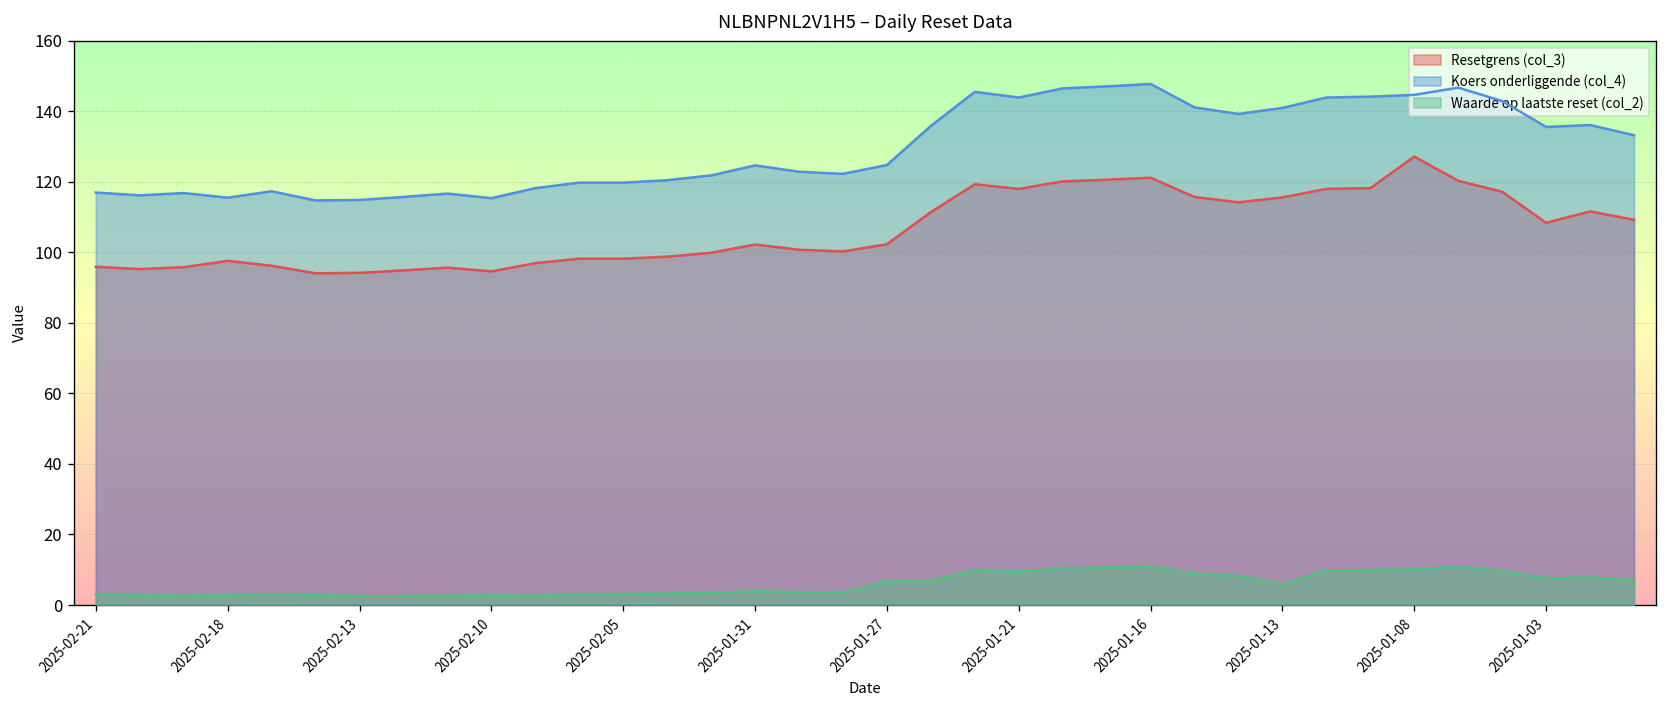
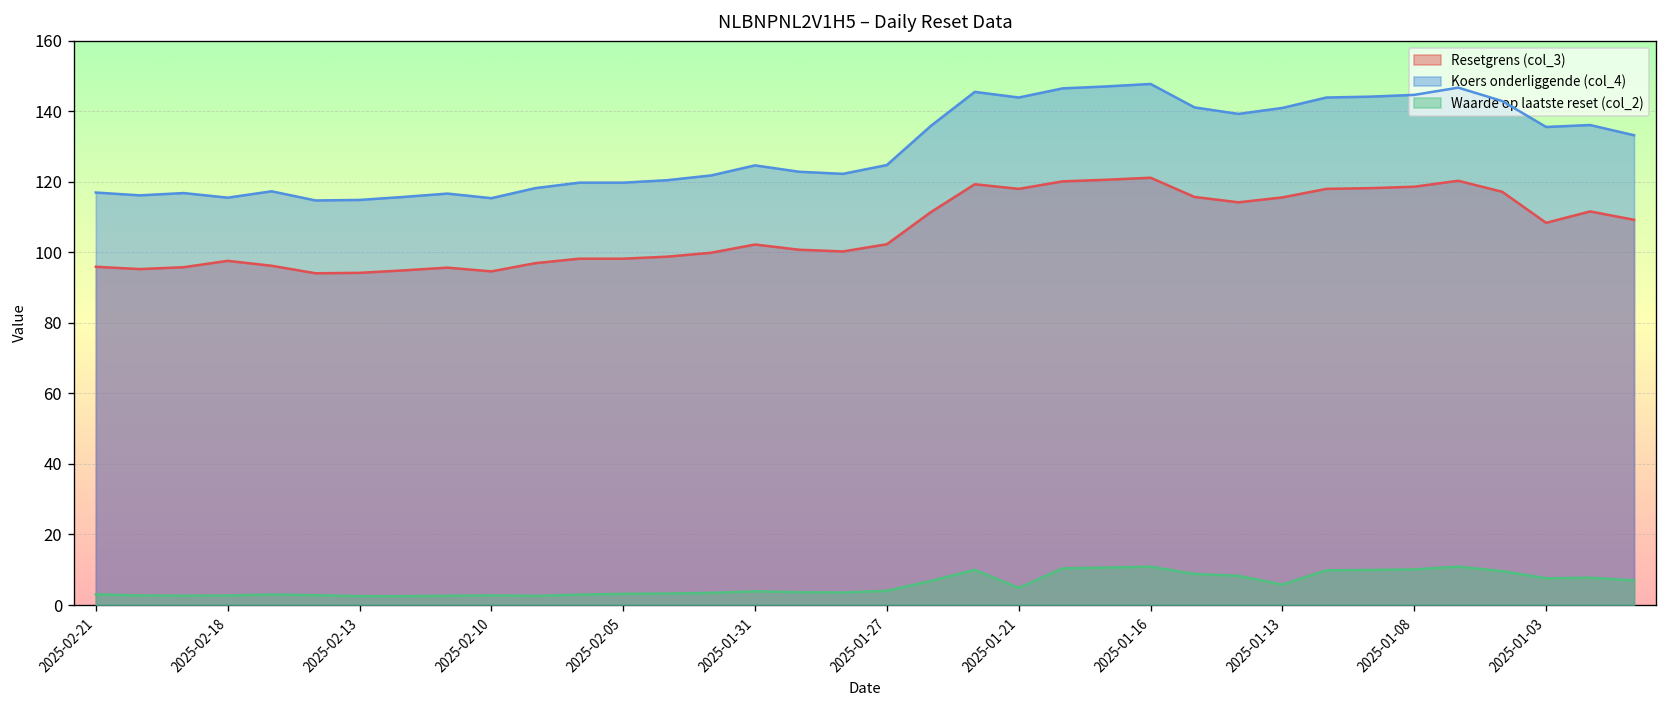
  {
    "Resetgrens (col_3)": {
      "2025-02-21": 96,
      "2025-02-18": 98,
      "2025-02-13": 94,
      "2025-02-10": 95,
      "2025-02-05": 98,
      "2025-01-31": 102,
      "2025-01-27": 102,
      "2025-01-21": 118,
      "2025-01-16": 121,
      "2025-01-13": 116,
-     "2025-01-08": 127,
+     "2025-01-08": 119,
      "2025-01-03": 108
    },
    "Koers onderliggende (col_4)": {
      "2025-02-21": 117,
      "2025-02-18": 116,
      "2025-02-13": 115,
      "2025-02-10": 115,
      "2025-02-05": 120,
      "2025-01-31": 125,
      "2025-01-27": 125,
      "2025-01-21": 144,
      "2025-01-16": 148,
      "2025-01-13": 141,
      "2025-01-03": 136
    },
    "Waarde op laatste reset (col_2)": {
      "2025-02-21": 3,
      "2025-02-18": 3,
      "2025-02-13": 3,
      "2025-02-10": 3,
      "2025-02-05": 3,
      "2025-01-31": 4,
-     "2025-01-27": 7,
-     "2025-01-21": 9,
+     "2025-01-27": 4,
+     "2025-01-21": 5,
      "2025-01-16": 11,
      "2025-01-13": 6,
      "2025-01-08": 10,
      "2025-01-03": 8
    }
  }
